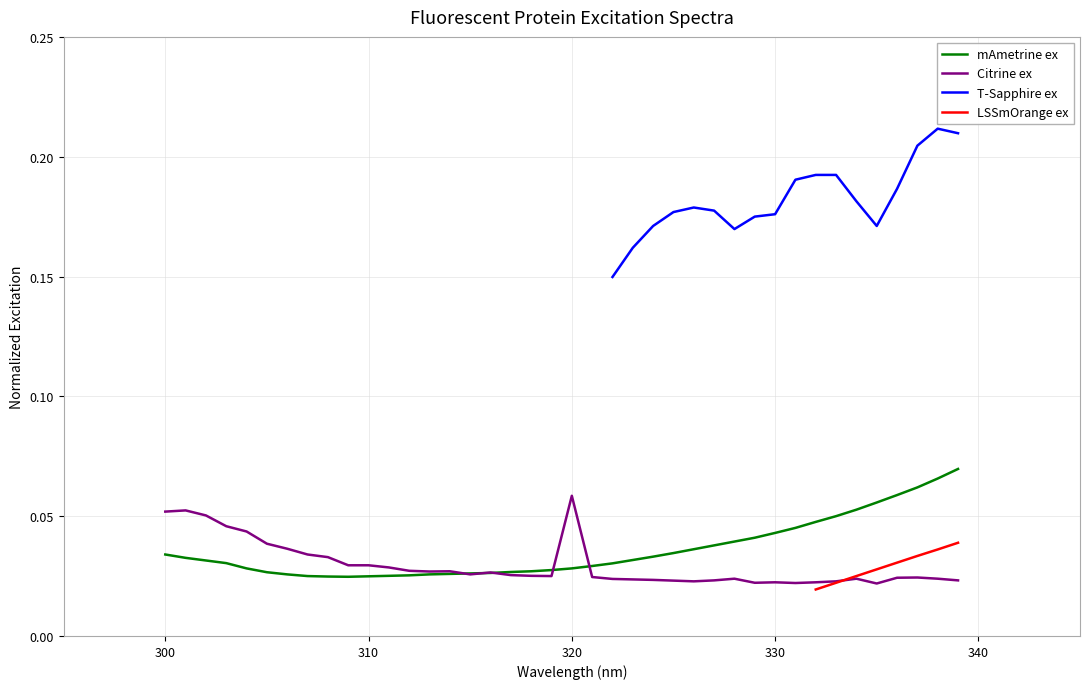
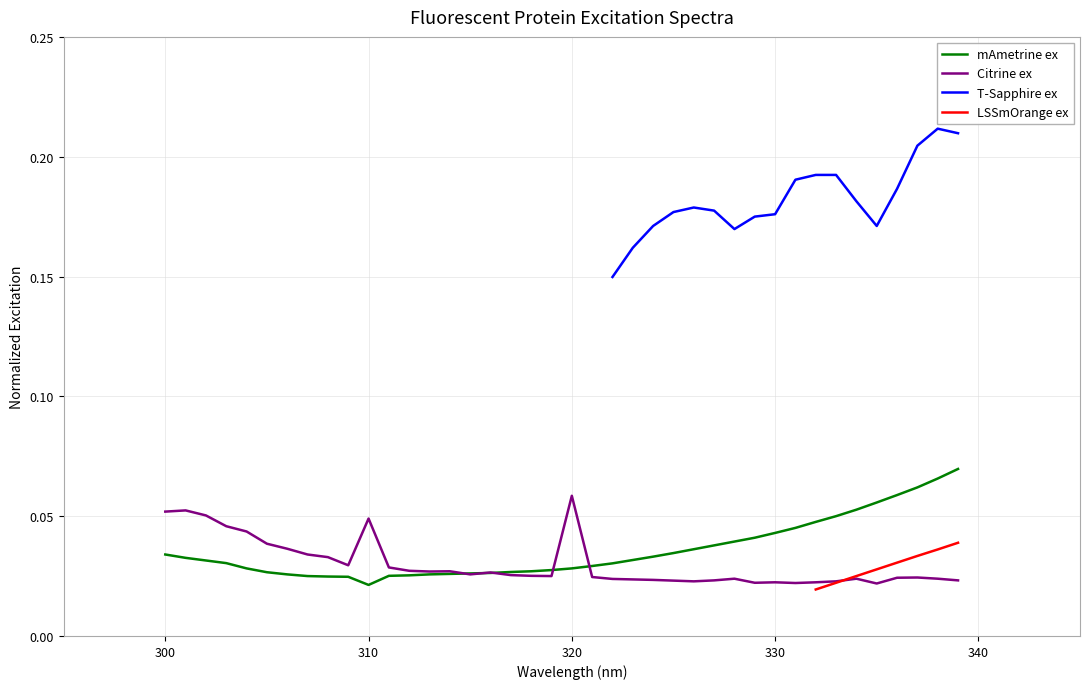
  {
    "mAmetrine ex": {
      "300": 0.034,
-     "310": 0.025,
+     "310": 0.021,
      "320": 0.028,
      "330": 0.043
    },
    "Citrine ex": {
      "300": 0.052,
-     "310": 0.030,
+     "310": 0.049,
      "320": 0.059,
      "330": 0.022
    },
    "T-Sapphire ex": {
      "330": 0.176
    }
  }
